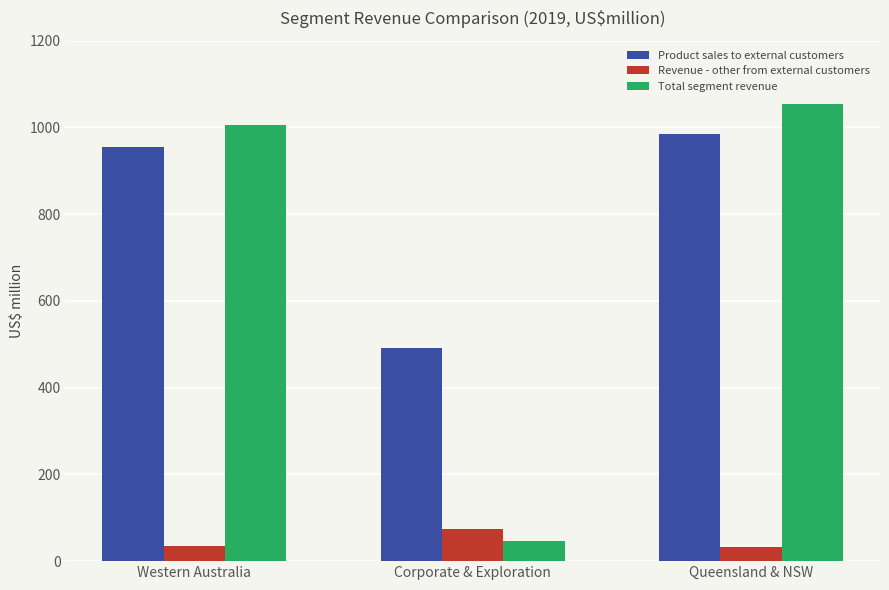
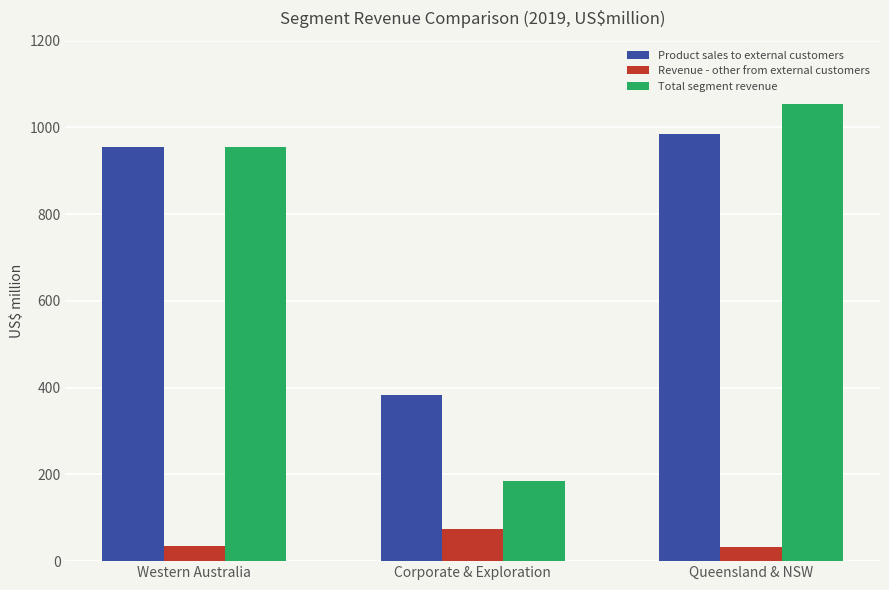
  {
    "Product sales to external customers": {
      "Western Australia": 950,
-     "Corporate & Exploration": 490,
+     "Corporate & Exploration": 380,
      "Queensland & NSW": 980
    },
    "Revenue - other from external customers": {
      "Western Australia": 30,
      "Corporate & Exploration": 70,
      "Queensland & NSW": 30
    },
    "Total segment revenue": {
-     "Western Australia": 1010,
-     "Corporate & Exploration": 50,
+     "Western Australia": 960,
+     "Corporate & Exploration": 180,
      "Queensland & NSW": 1060
    }
  }
